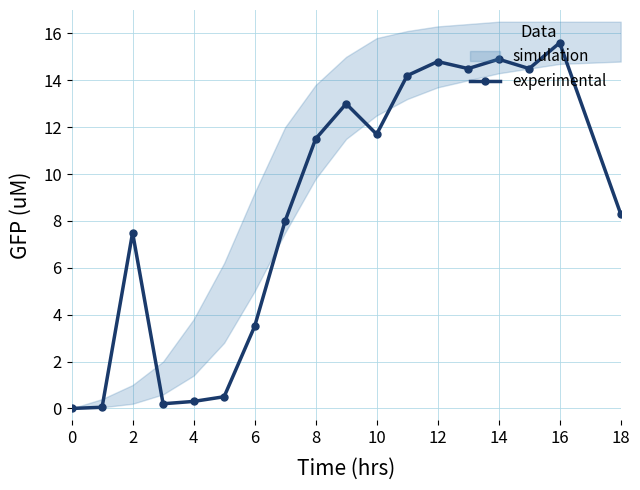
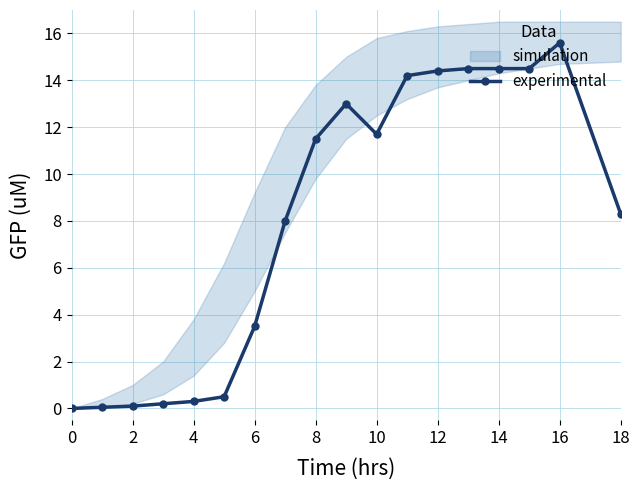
  {
    "experimental": {
-     "2": 7.5,
+     "2": 0.1,
      "4": 0.3,
      "6": 3.5,
      "8": 11.5,
      "10": 11.7,
-     "12": 14.8,
-     "14": 14.9,
+     "12": 14.4,
+     "14": 14.5,
      "16": 15.6,
      "18": 8.3
    }
  }
